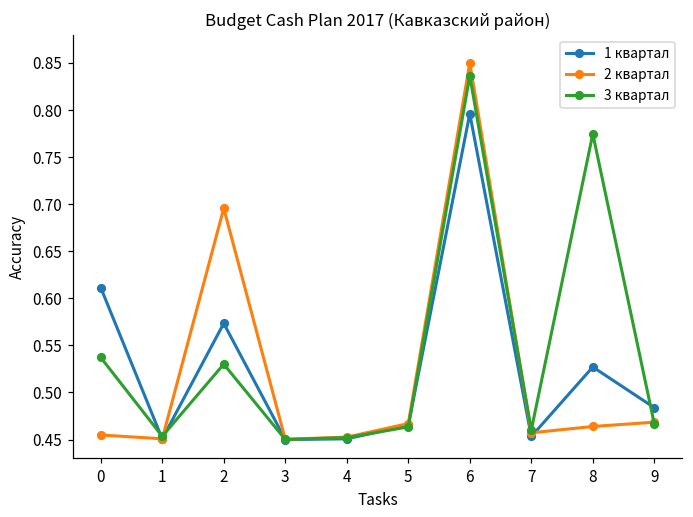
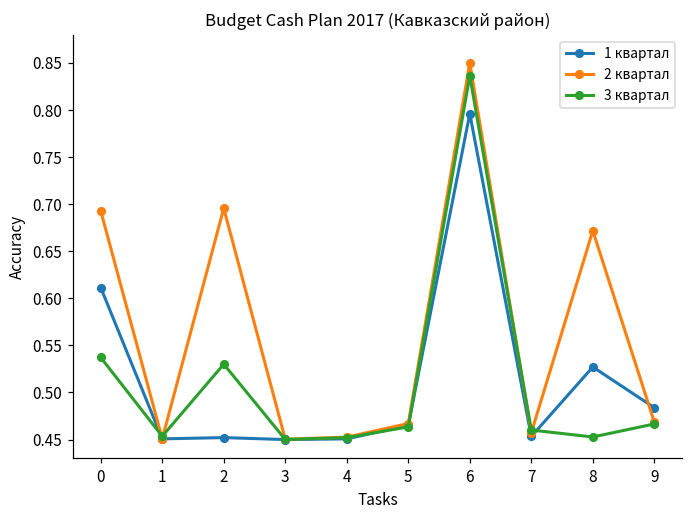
  {
    "1 квартал": {
      "0": 0.61,
-     "2": 0.57,
+     "2": 0.45,
      "6": 0.80,
      "7": 0.45,
      "8": 0.53,
      "9": 0.48
    },
    "2 квартал": {
-     "0": 0.45,
+     "0": 0.69,
      "2": 0.70,
      "6": 0.85,
-     "8": 0.46
+     "8": 0.67
    },
    "3 квартал": {
      "0": 0.54,
      "2": 0.53,
      "6": 0.84,
-     "8": 0.77
+     "8": 0.45
    }
  }
